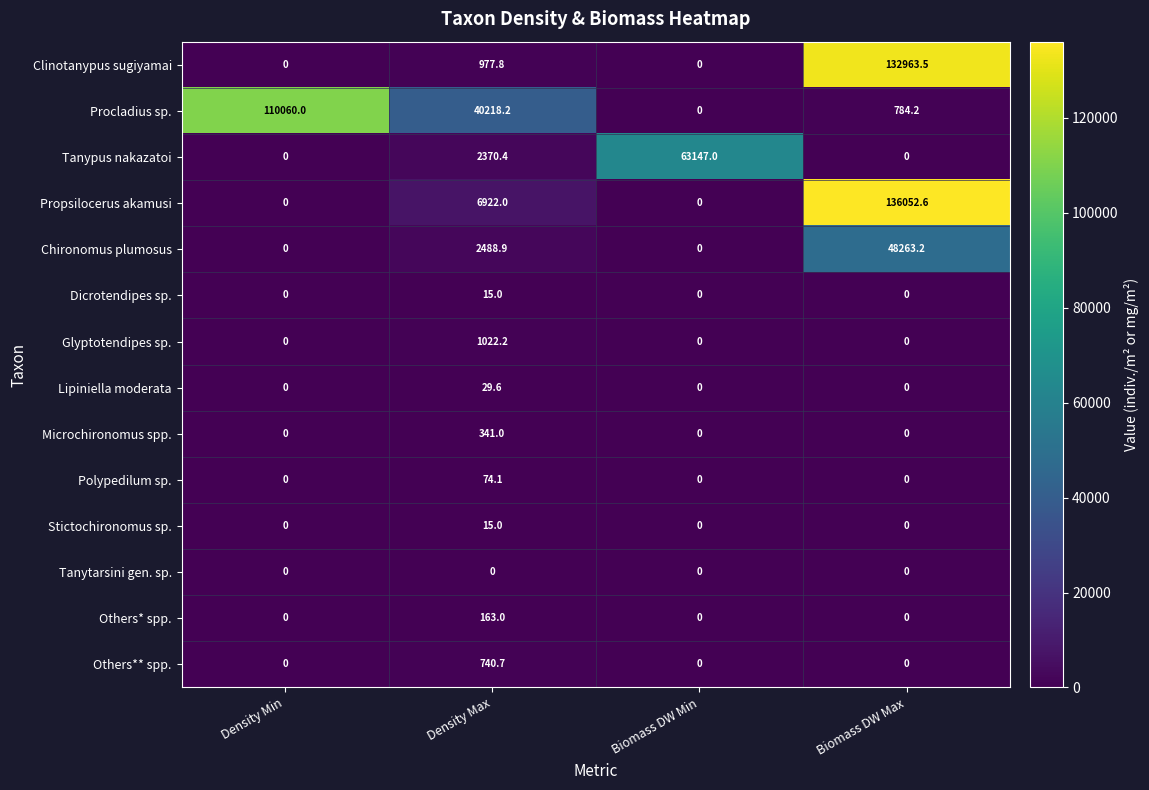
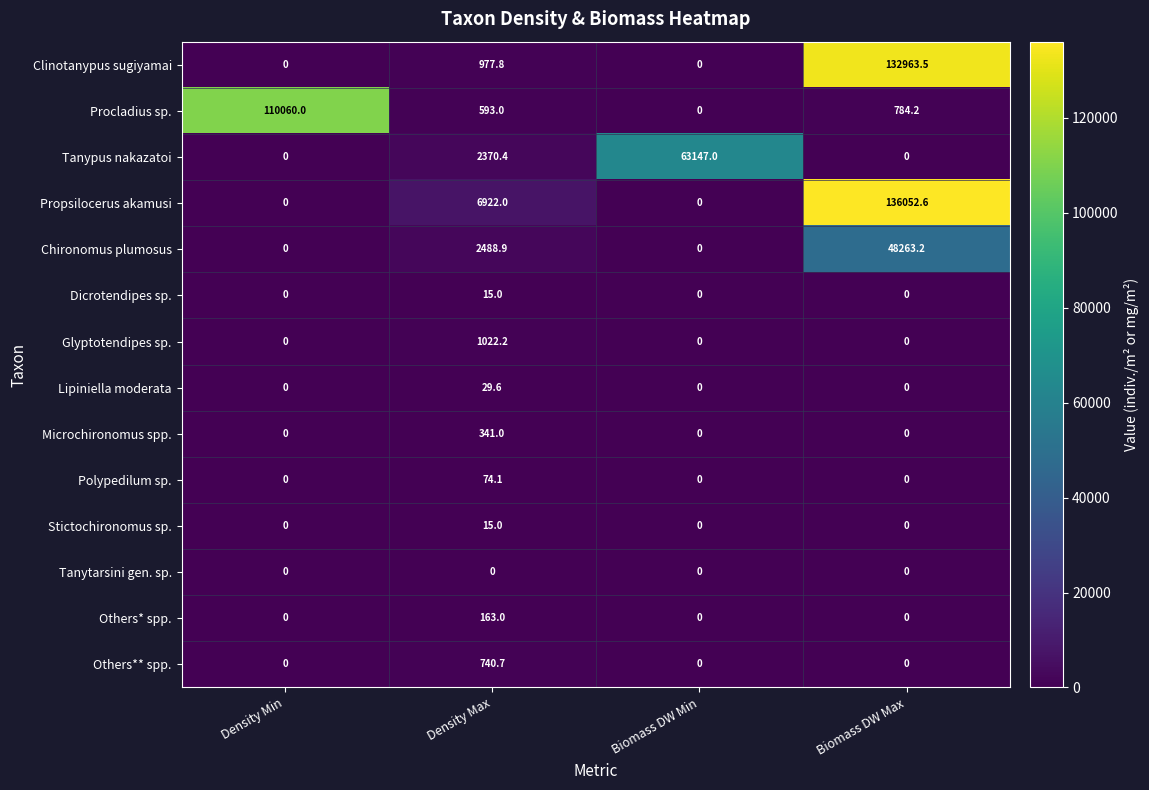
  {
    "Clinotanypus sugiyamai": {
      "Density Min": 0,
      "Density Max": 977.8,
      "Biomass DW Min": 0,
      "Biomass DW Max": 132963.5
    },
    "Procladius sp.": {
      "Density Min": 110060.0,
-     "Density Max": 40218.2,
+     "Density Max": 593.0,
      "Biomass DW Min": 0,
      "Biomass DW Max": 784.2
    },
    "Tanypus nakazatoi": {
      "Density Min": 0,
      "Density Max": 2370.4,
      "Biomass DW Min": 63147.0,
      "Biomass DW Max": 0
    },
    "Propsilocerus akamusi": {
      "Density Min": 0,
      "Density Max": 6922.0,
      "Biomass DW Min": 0,
      "Biomass DW Max": 136052.6
    },
    "Chironomus plumosus": {
      "Density Min": 0,
      "Density Max": 2488.9,
      "Biomass DW Min": 0,
      "Biomass DW Max": 48263.2
    },
    "Dicrotendipes sp.": {
      "Density Min": 0,
      "Density Max": 15.0,
      "Biomass DW Min": 0,
      "Biomass DW Max": 0
    },
    "Glyptotendipes sp.": {
      "Density Min": 0,
      "Density Max": 1022.2,
      "Biomass DW Min": 0,
      "Biomass DW Max": 0
    },
    "Lipiniella moderata": {
      "Density Min": 0,
      "Density Max": 29.6,
      "Biomass DW Min": 0,
      "Biomass DW Max": 0
    },
    "Microchironomus spp.": {
      "Density Min": 0,
      "Density Max": 341.0,
      "Biomass DW Min": 0,
      "Biomass DW Max": 0
    },
    "Polypedilum sp.": {
      "Density Min": 0,
      "Density Max": 74.1,
      "Biomass DW Min": 0,
      "Biomass DW Max": 0
    },
    "Stictochironomus sp.": {
      "Density Min": 0,
      "Density Max": 15.0,
      "Biomass DW Min": 0,
      "Biomass DW Max": 0
    },
    "Tanytarsini gen. sp.": {
      "Density Min": 0,
      "Density Max": 0,
      "Biomass DW Min": 0,
      "Biomass DW Max": 0
    },
    "Others* spp.": {
      "Density Min": 0,
      "Density Max": 163.0,
      "Biomass DW Min": 0,
      "Biomass DW Max": 0
    },
    "Others** spp.": {
      "Density Min": 0,
      "Density Max": 740.7,
      "Biomass DW Min": 0,
      "Biomass DW Max": 0
    }
  }
